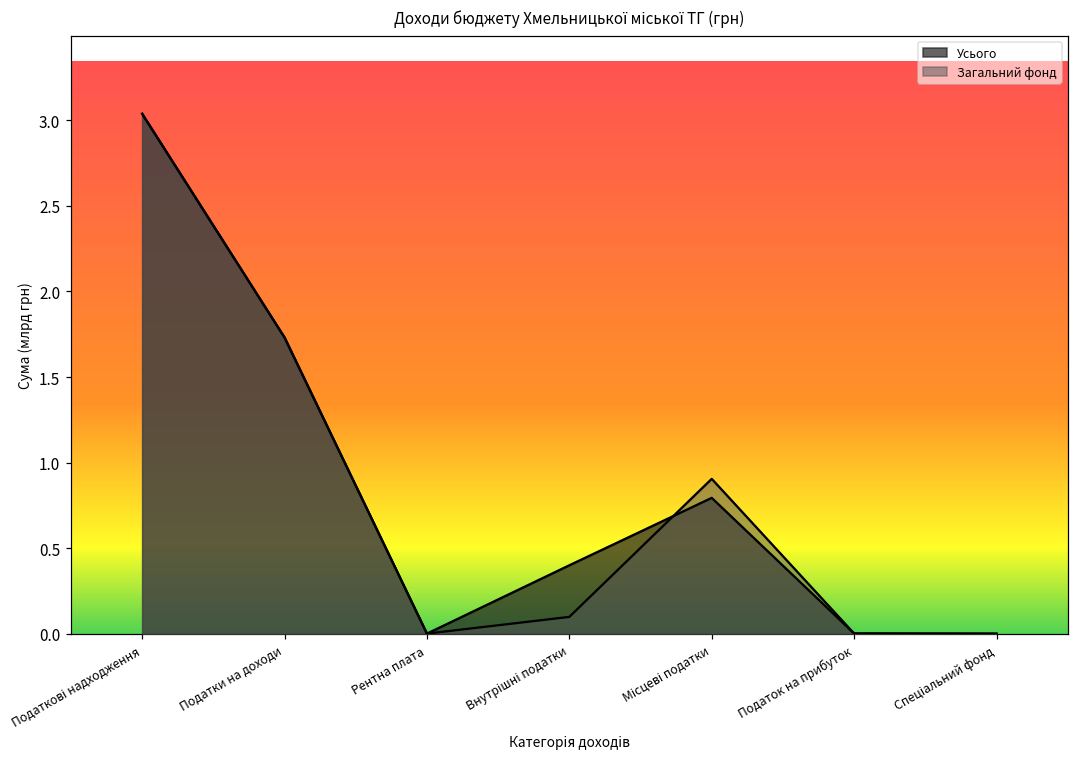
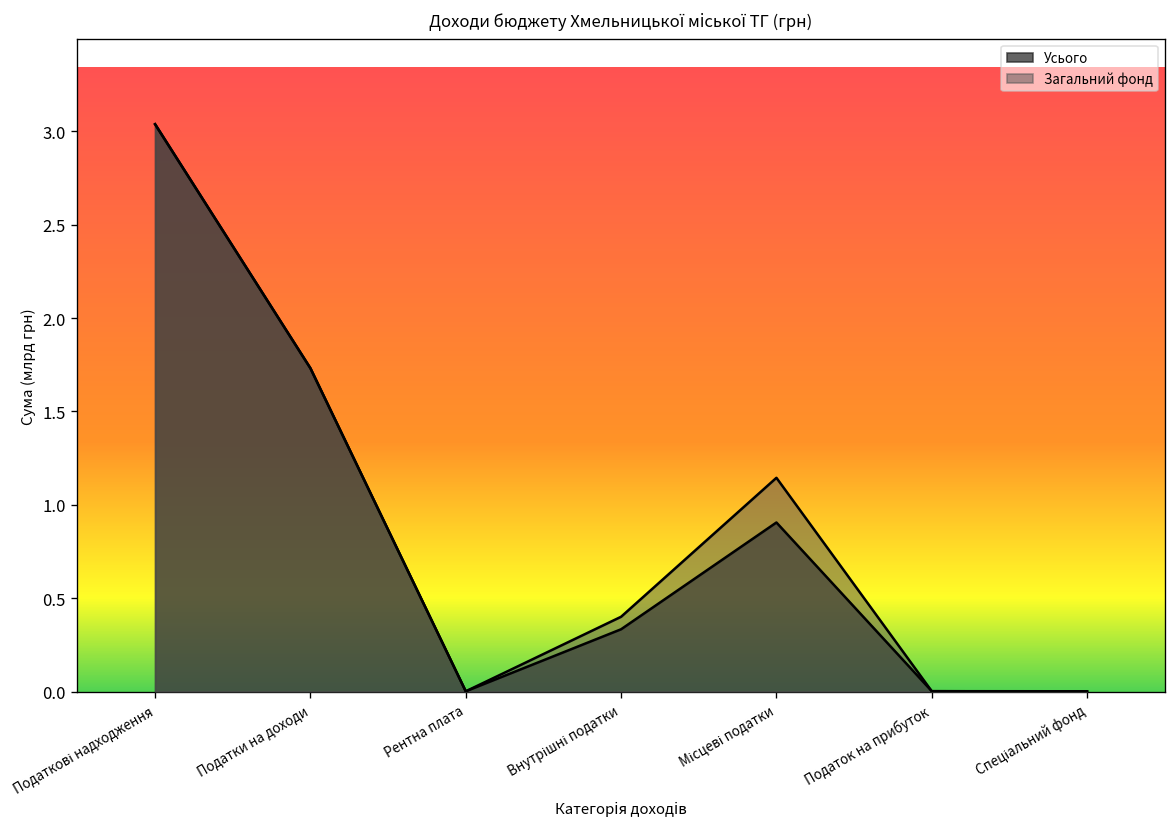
  {
    "Усього": {
-     "Внутрішні податки": 0.40,
-     "Місцеві податки": 0.79
+     "Внутрішні податки": 0.33,
+     "Місцеві податки": 0.91
    },
    "Загальний фонд": {
-     "Внутрішні податки": 0.10,
-     "Місцеві податки": 0.91
+     "Внутрішні податки": 0.40,
+     "Місцеві податки": 1.14
    }
  }
